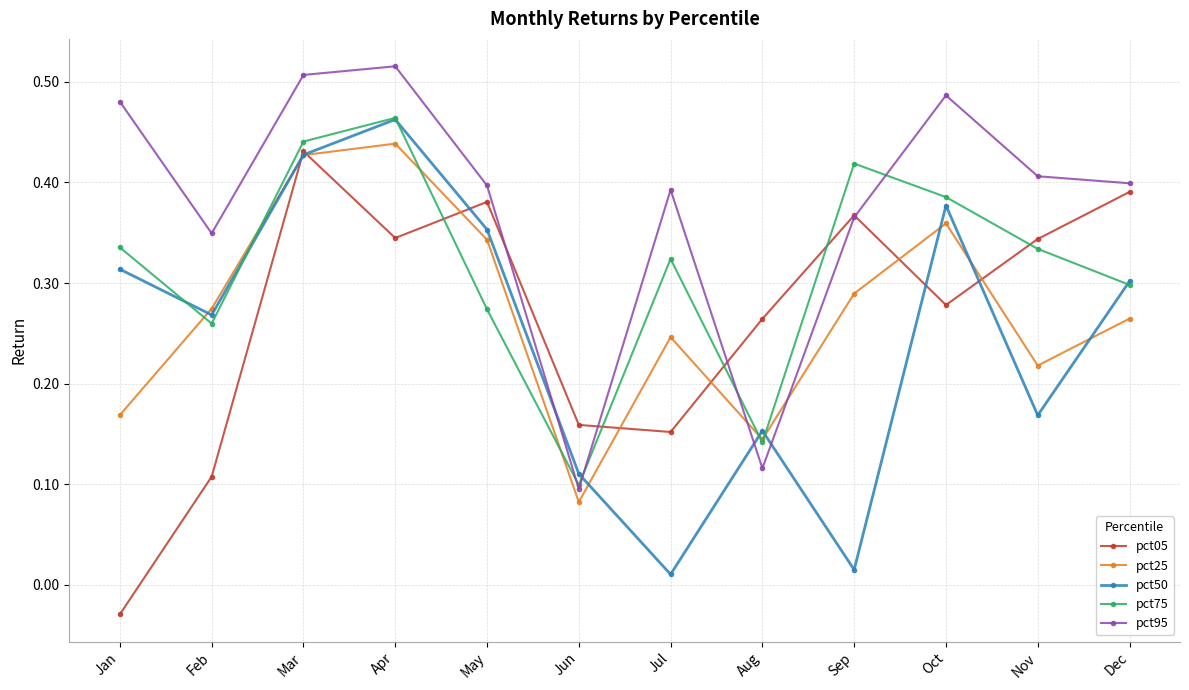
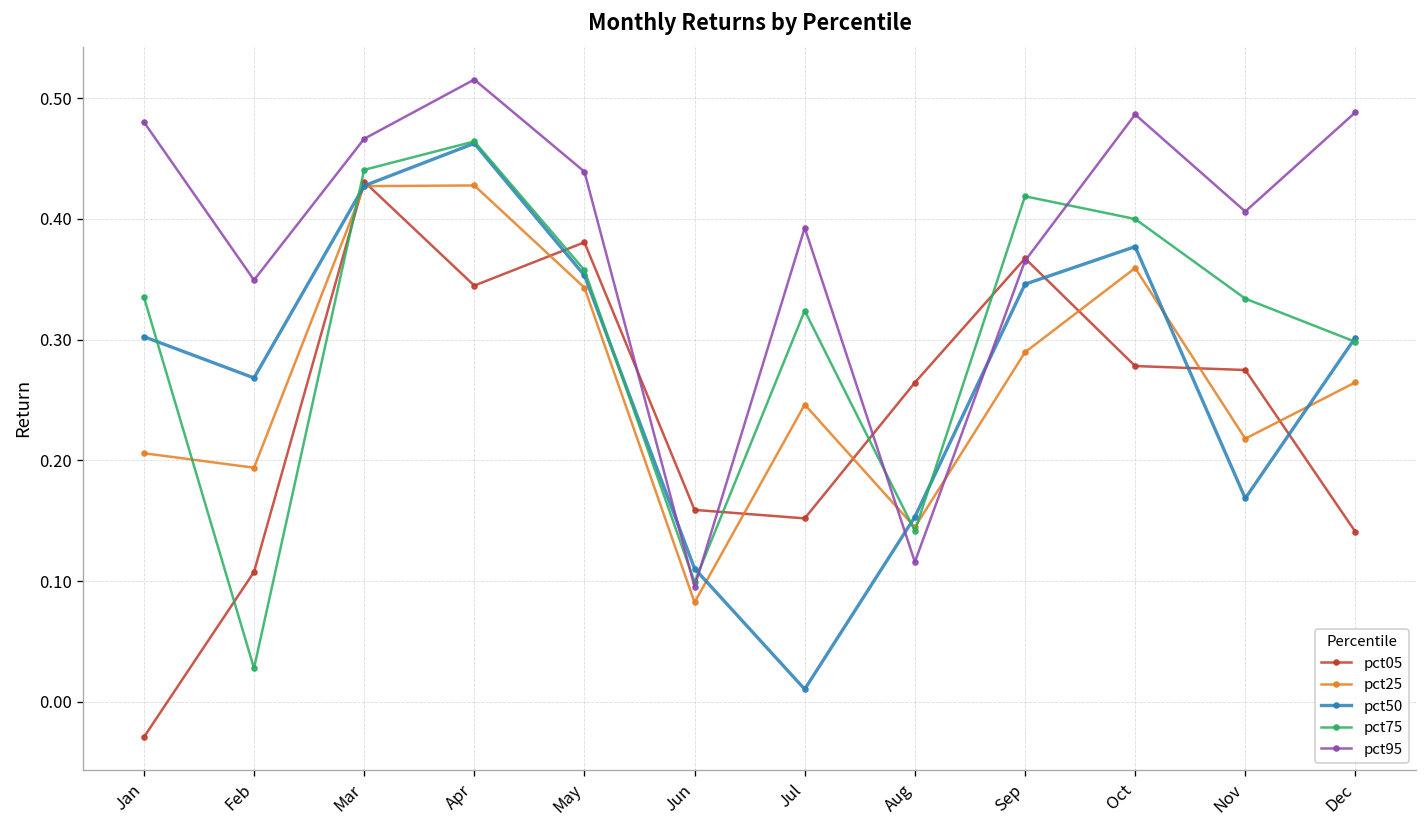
  {
    "pct05": {
      "Jan": -0.029,
      "Feb": 0.108,
      "Mar": 0.431,
      "Apr": 0.345,
      "May": 0.381,
      "Jun": 0.159,
      "Jul": 0.152,
      "Aug": 0.264,
      "Oct": 0.278,
-     "Nov": 0.344,
-     "Dec": 0.391
+     "Nov": 0.275,
+     "Dec": 0.141
    },
    "pct25": {
-     "Jan": 0.169,
-     "Feb": 0.275,
-     "Apr": 0.439,
+     "Jan": 0.206,
+     "Feb": 0.194,
+     "Apr": 0.428,
      "May": 0.343,
      "Jun": 0.082,
      "Jul": 0.246,
      "Aug": 0.145,
      "Sep": 0.290,
      "Oct": 0.359,
      "Nov": 0.218,
      "Dec": 0.265
    },
    "pct50": {
-     "Jan": 0.314,
+     "Jan": 0.302,
      "Feb": 0.268,
      "May": 0.353,
      "Jun": 0.110,
      "Jul": 0.010,
      "Aug": 0.153,
-     "Sep": 0.015,
+     "Sep": 0.346,
      "Oct": 0.377,
      "Nov": 0.169,
      "Dec": 0.302
    },
    "pct75": {
      "Jan": 0.335,
-     "Feb": 0.260,
+     "Feb": 0.028,
      "Mar": 0.441,
-     "May": 0.274,
+     "May": 0.358,
      "Jun": 0.099,
      "Jul": 0.324,
      "Aug": 0.142,
      "Sep": 0.419,
-     "Oct": 0.385,
+     "Oct": 0.400,
      "Nov": 0.334,
      "Dec": 0.298
    },
    "pct95": {
      "Jan": 0.480,
      "Feb": 0.349,
-     "Mar": 0.507,
+     "Mar": 0.466,
      "Apr": 0.515,
-     "May": 0.397,
+     "May": 0.439,
      "Jun": 0.095,
      "Jul": 0.393,
      "Aug": 0.116,
      "Oct": 0.487,
      "Nov": 0.406,
-     "Dec": 0.399
+     "Dec": 0.488
    }
  }
